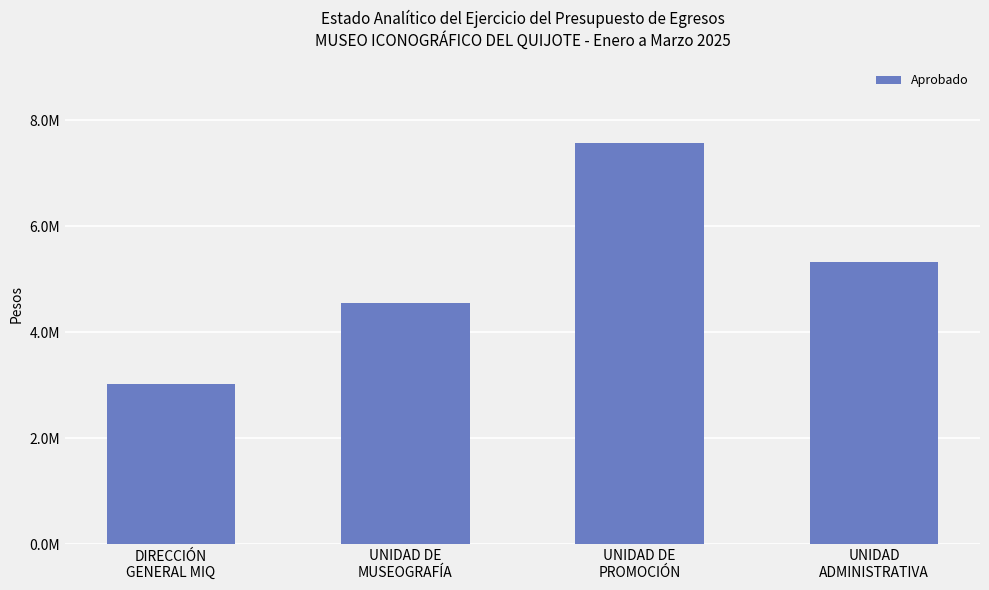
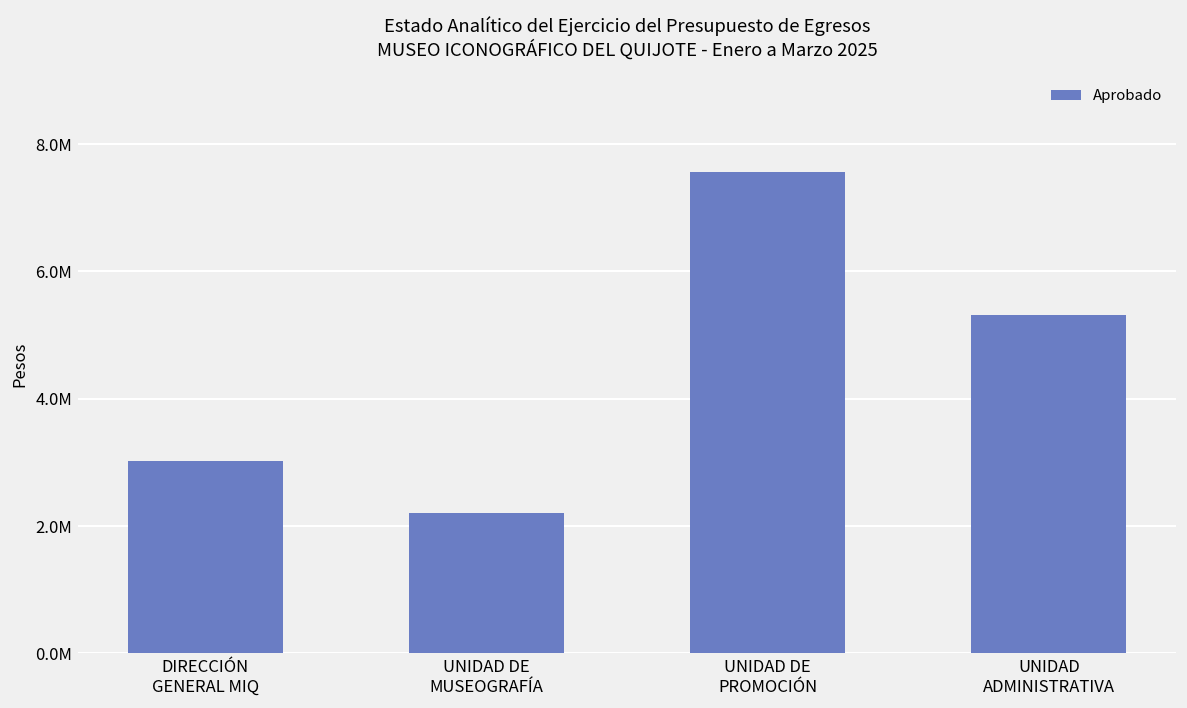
  {
    "DIRECCIÓN GENERAL MIQ": 3000000,
-   "UNIDAD DE MUSEOGRAFÍA": 4600000,
+   "UNIDAD DE MUSEOGRAFÍA": 2200000,
    "UNIDAD DE PROMOCIÓN": 7600000,
    "UNIDAD ADMINISTRATIVA": 5300000
  }
